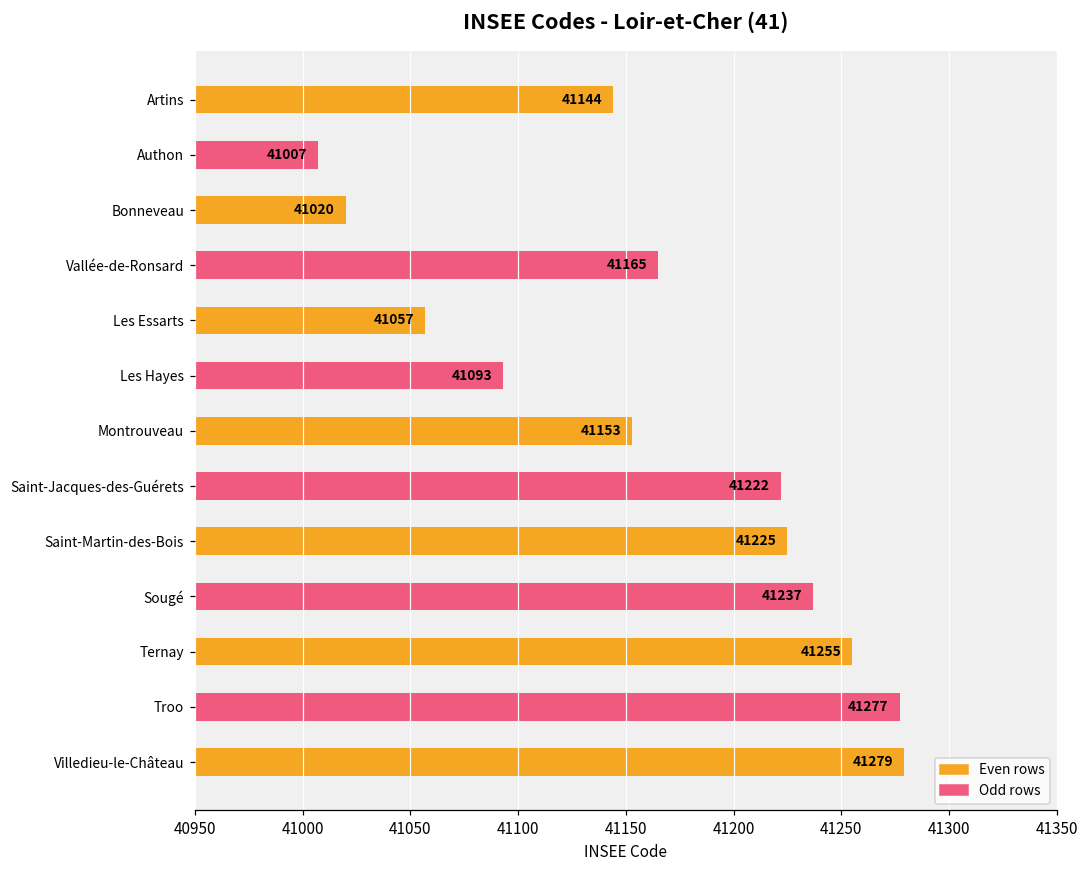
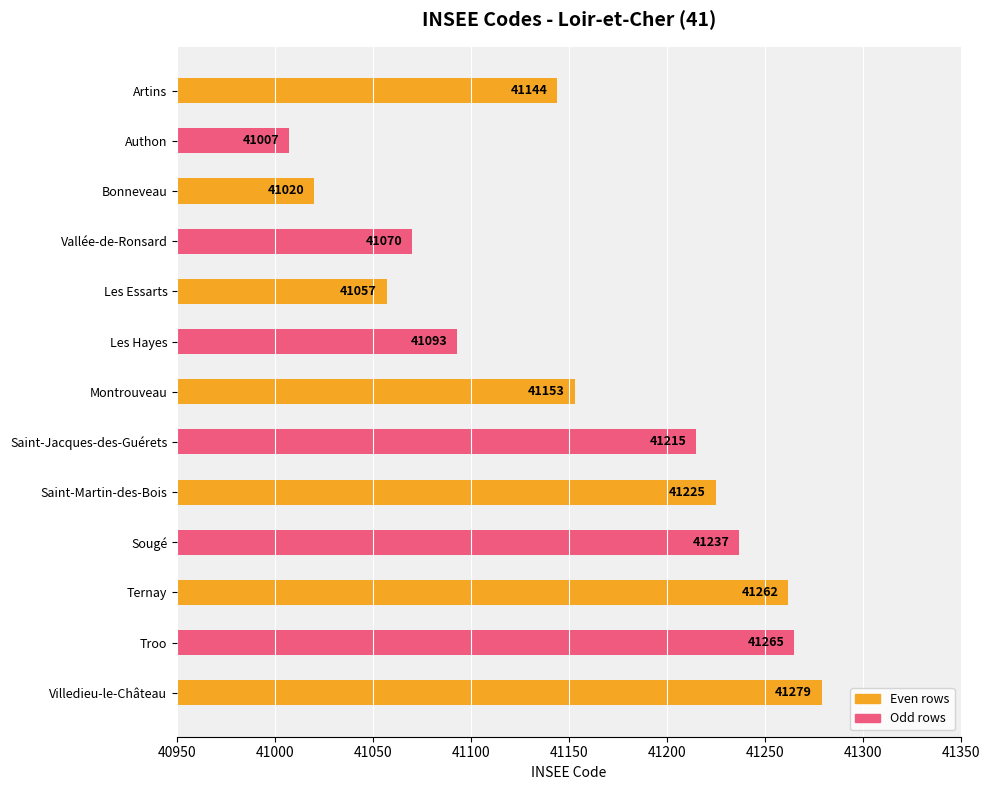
  {
    "Artins": 41144,
    "Authon": 41007,
    "Bonneveau": 41020,
-   "Vallée-de-Ronsard": 41165,
+   "Vallée-de-Ronsard": 41070,
    "Les Essarts": 41057,
    "Les Hayes": 41093,
    "Montrouveau": 41153,
-   "Saint-Jacques-des-Guérets": 41222,
+   "Saint-Jacques-des-Guérets": 41215,
    "Saint-Martin-des-Bois": 41225,
    "Sougé": 41237,
-   "Ternay": 41255,
-   "Troo": 41277,
+   "Ternay": 41262,
+   "Troo": 41265,
    "Villedieu-le-Château": 41279
  }
